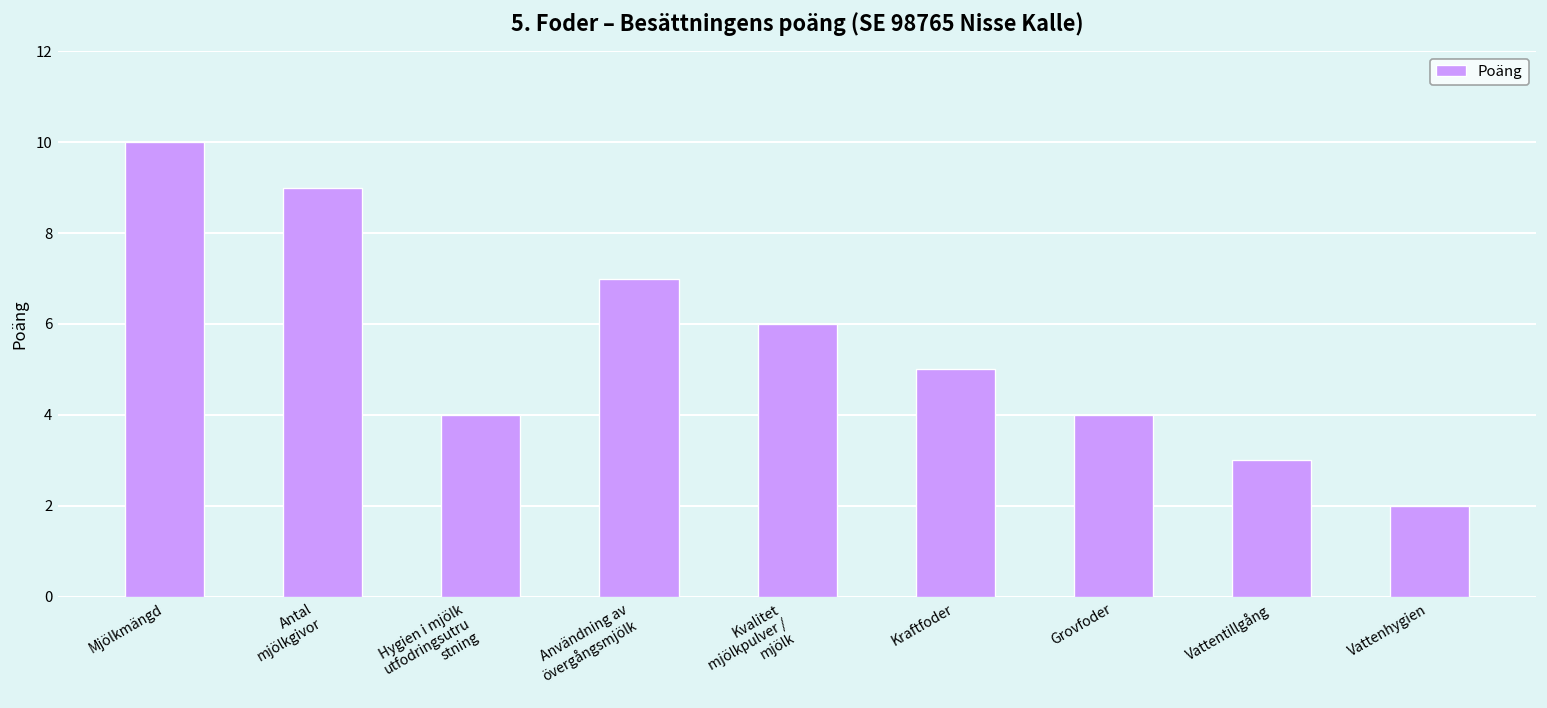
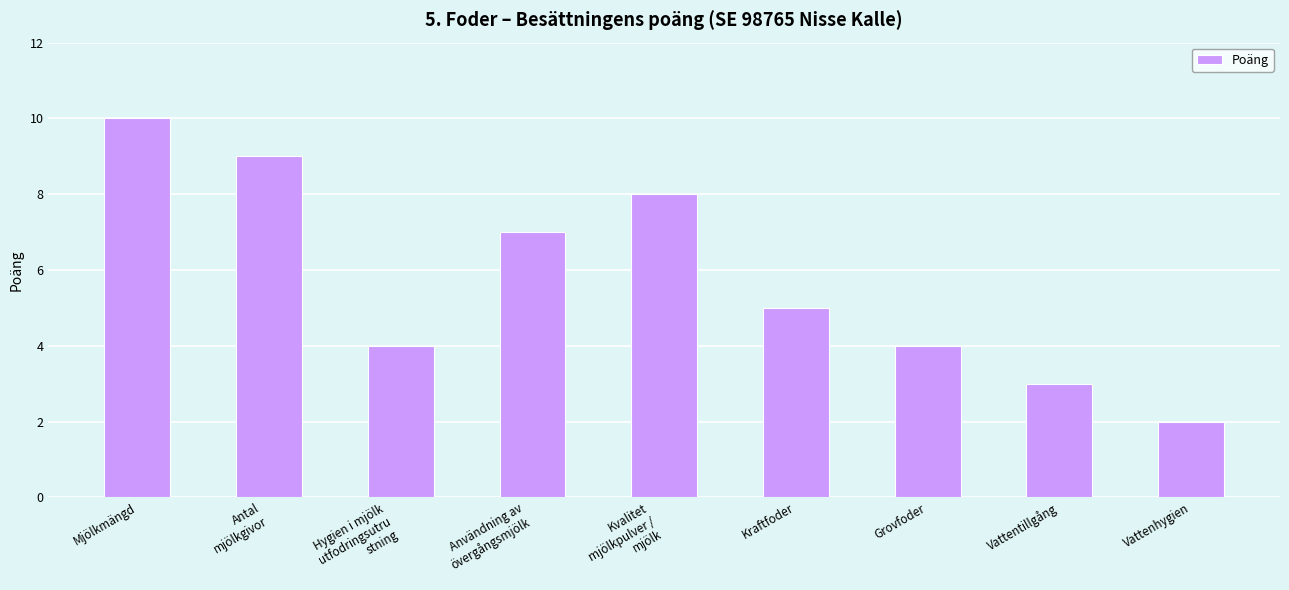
  {
    "Mjölkmängd": 10,
    "Antal mjölkgivor": 9,
    "Hygien i mjölk utfodringsutru stning": 4,
    "Användning av övergångsmjölk": 7,
-   "Kvalitet mjölkpulver / mjölk": 6,
+   "Kvalitet mjölkpulver / mjölk": 8,
    "Kraftfoder": 5,
    "Grovfoder": 4,
    "Vattentillgång": 3,
    "Vattenhygien": 2
  }
